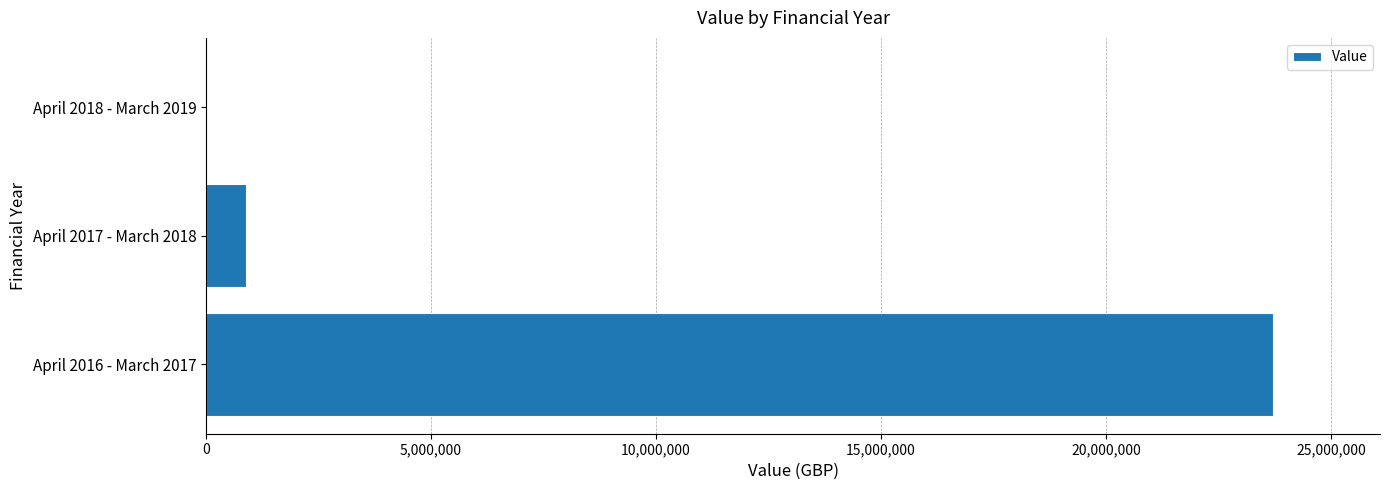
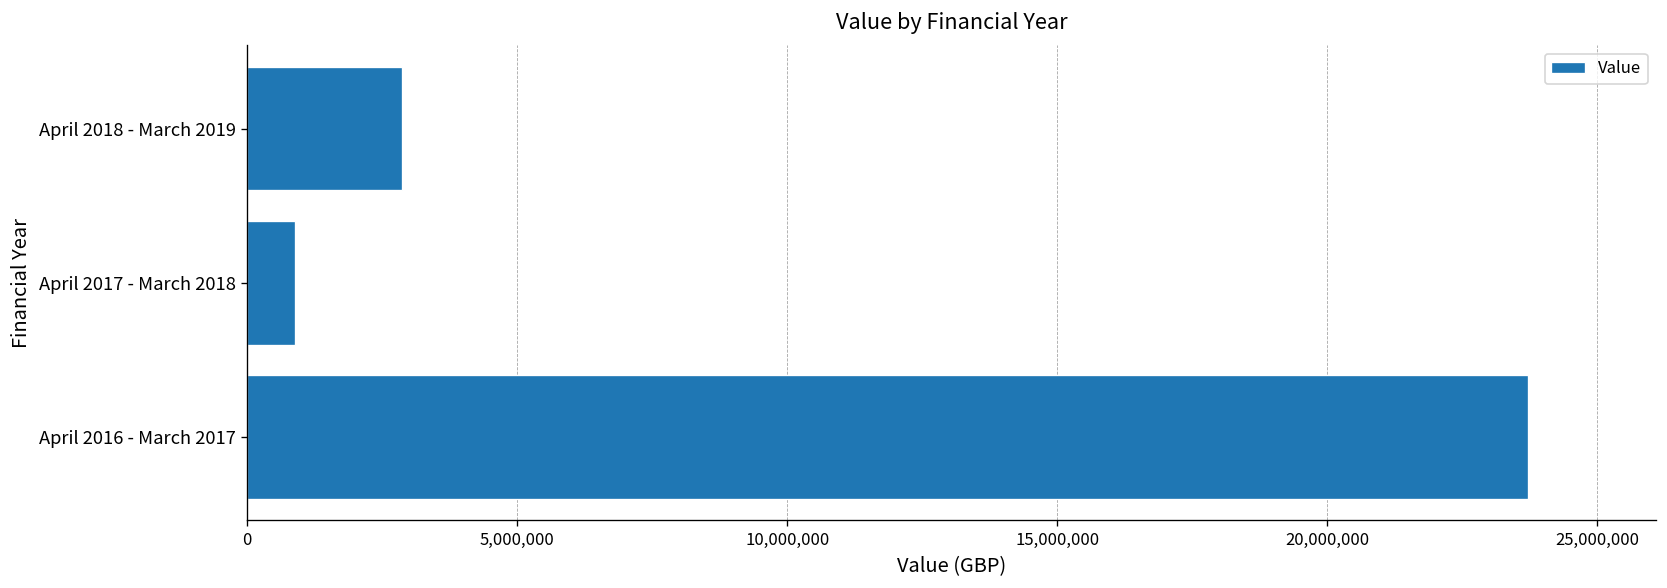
  {
-   "April 2018 - March 2019": "0",
+   "April 2018 - March 2019": "2,900,000",
    "April 2017 - March 2018": "900,000",
    "April 2016 - March 2017": "23,700,000"
  }
